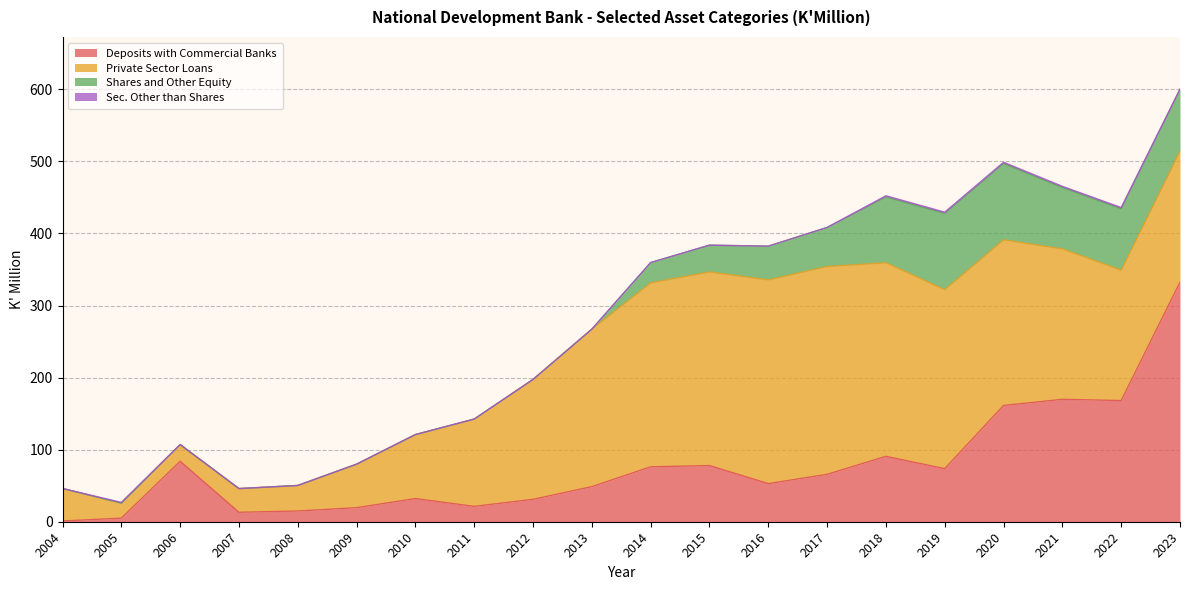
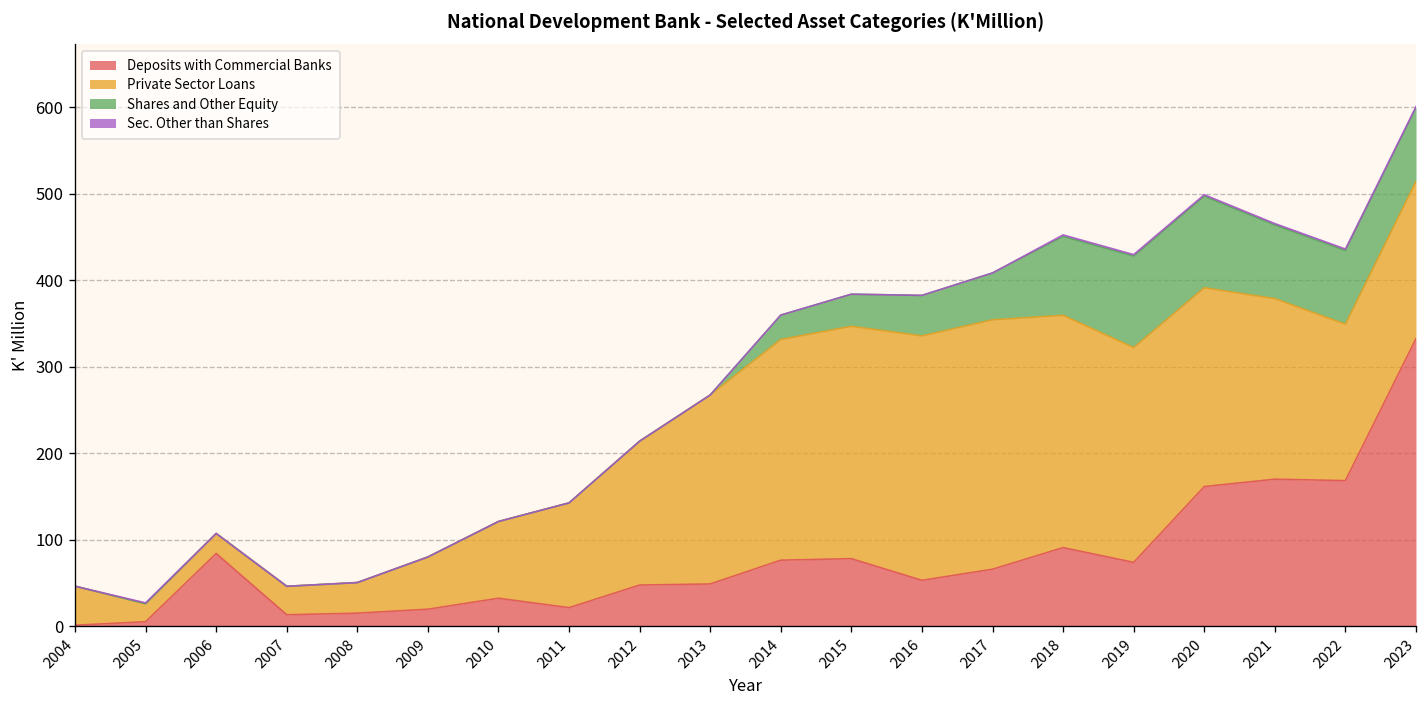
  {
    "Deposits with Commercial Banks": {
      "2004": 0,
      "2005": 10,
      "2006": 80,
      "2007": 10,
      "2008": 10,
      "2009": 20,
      "2010": 30,
      "2011": 20,
-     "2012": 30,
+     "2012": 50,
      "2013": 50,
      "2014": 80,
      "2015": 80,
      "2016": 50,
      "2017": 70,
      "2018": 90,
      "2019": 70,
      "2020": 160,
      "2021": 170,
      "2022": 170,
      "2023": 330
    },
    "Private Sector Loans": {
      "2014": 260,
      "2015": 270,
      "2016": 280,
      "2017": 290,
      "2018": 270,
      "2019": 250,
      "2020": 230,
      "2021": 210,
      "2022": 180,
      "2023": 180
    }
  }
